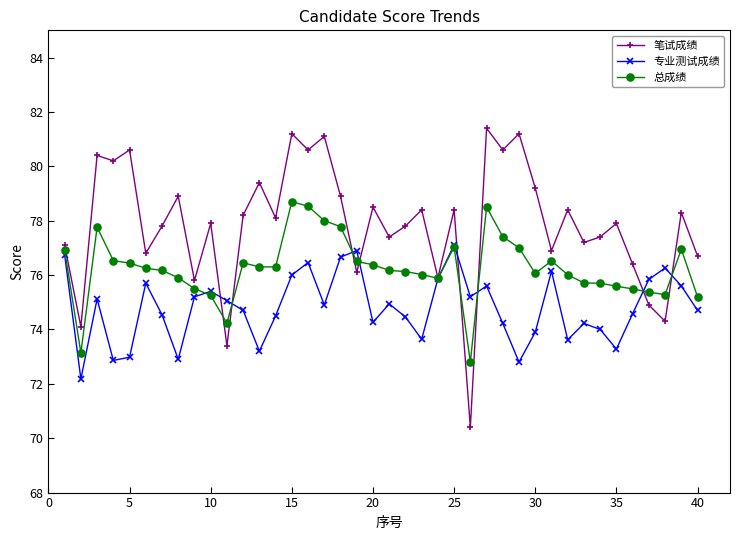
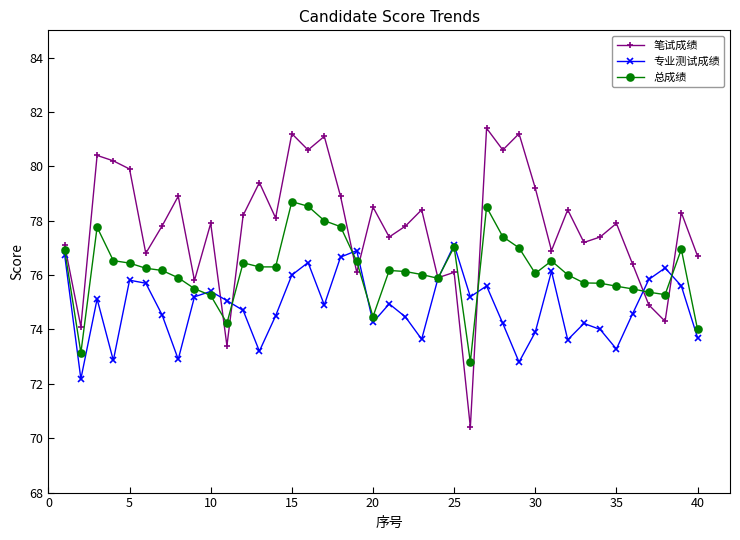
  {
    "笔试成绩": {
-     "5": 80.6,
+     "5": 79.9,
      "10": 77.9,
      "15": 81.2,
      "20": 78.5,
-     "25": 78.4,
+     "25": 76.1,
      "30": 79.2,
      "35": 77.9,
      "40": 76.7
    },
    "专业测试成绩": {
-     "5": 73.0,
+     "5": 75.8,
      "10": 75.4,
      "15": 76.0,
      "20": 74.3,
      "30": 73.9,
      "35": 73.3,
-     "40": 74.7
+     "40": 73.7
    },
    "总成绩": {
      "5": 76.4,
      "10": 75.3,
      "15": 78.7,
-     "20": 76.4,
+     "20": 74.5,
      "30": 76.1,
      "35": 75.6,
-     "40": 75.2
+     "40": 74.0
    }
  }
